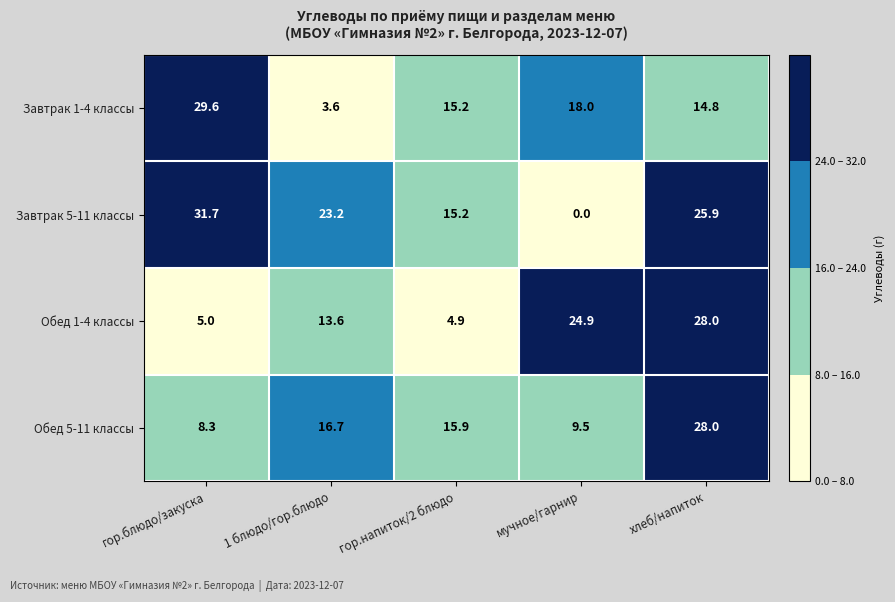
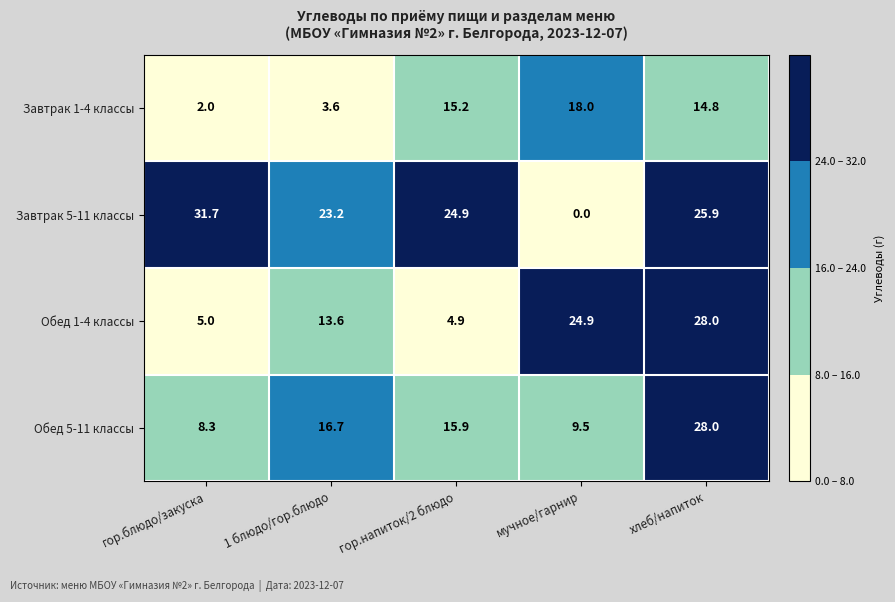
  {
    "Завтрак 1-4 классы": {
-     "гор.блюдо/закуска": 29.6,
+     "гор.блюдо/закуска": 2.0,
      "1 блюдо/гор.блюдо": 3.6,
      "гор.напиток/2 блюдо": 15.2,
      "мучное/гарнир": 18.0,
      "хлеб/напиток": 14.8
    },
    "Завтрак 5-11 классы": {
      "гор.блюдо/закуска": 31.7,
      "1 блюдо/гор.блюдо": 23.2,
-     "гор.напиток/2 блюдо": 15.2,
+     "гор.напиток/2 блюдо": 24.9,
      "мучное/гарнир": 0.0,
      "хлеб/напиток": 25.9
    },
    "Обед 1-4 классы": {
      "гор.блюдо/закуска": 5.0,
      "1 блюдо/гор.блюдо": 13.6,
      "гор.напиток/2 блюдо": 4.9,
      "мучное/гарнир": 24.9,
      "хлеб/напиток": 28.0
    },
    "Обед 5-11 классы": {
      "гор.блюдо/закуска": 8.3,
      "1 блюдо/гор.блюдо": 16.7,
      "гор.напиток/2 блюдо": 15.9,
      "мучное/гарнир": 9.5,
      "хлеб/напиток": 28.0
    }
  }
